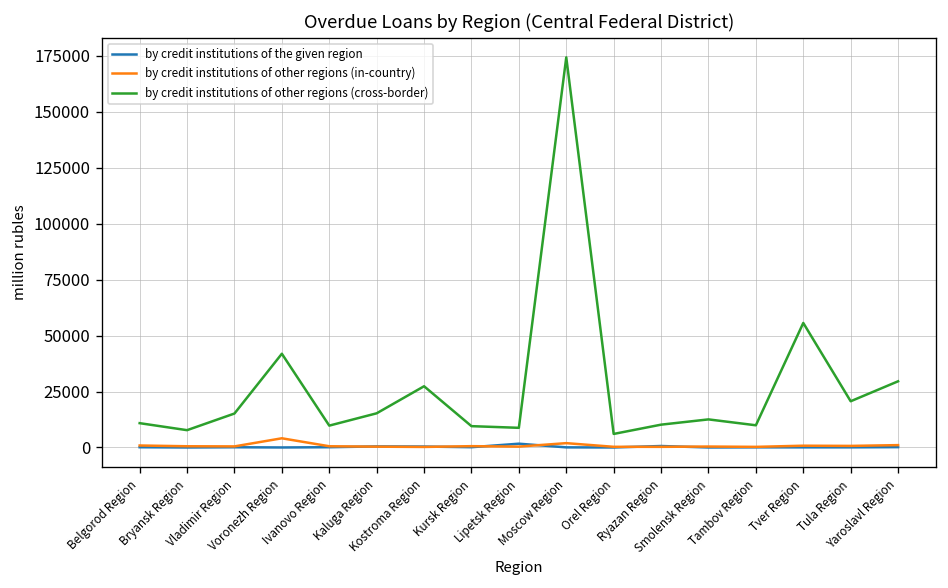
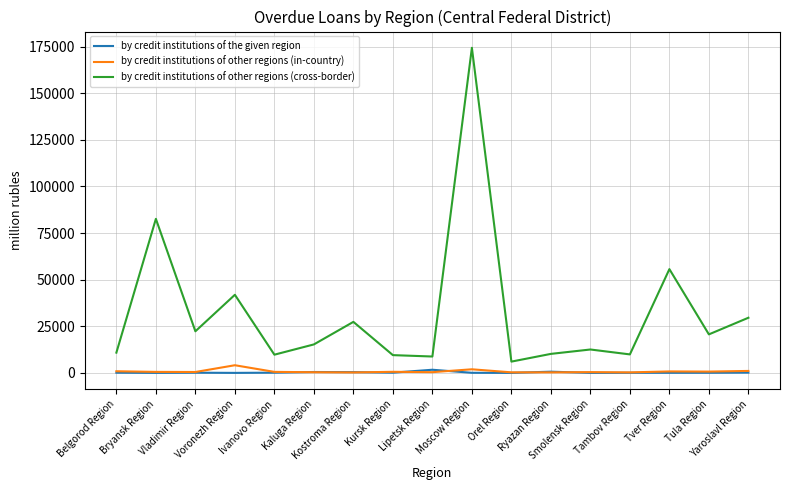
  {
    "by credit institutions of the given region": {
      "Voronezh Region": 0,
      "Moscow Region": 0
    },
    "by credit institutions of other regions (in-country)": {
      "Voronezh Region": 4000,
      "Moscow Region": 2000
    },
    "by credit institutions of other regions (cross-border)": {
      "Belgorod Region": 11000,
-     "Bryansk Region": 8000,
-     "Vladimir Region": 15000,
+     "Bryansk Region": 83000,
+     "Vladimir Region": 22000,
      "Voronezh Region": 42000,
      "Ivanovo Region": 10000,
      "Kaluga Region": 15000,
      "Kostroma Region": 27000,
      "Kursk Region": 10000,
      "Lipetsk Region": 9000,
      "Moscow Region": 174000,
      "Orel Region": 6000,
      "Ryazan Region": 10000,
      "Smolensk Region": 13000,
      "Tambov Region": 10000,
      "Tver Region": 56000,
      "Tula Region": 21000,
      "Yaroslavl Region": 30000
    }
  }
